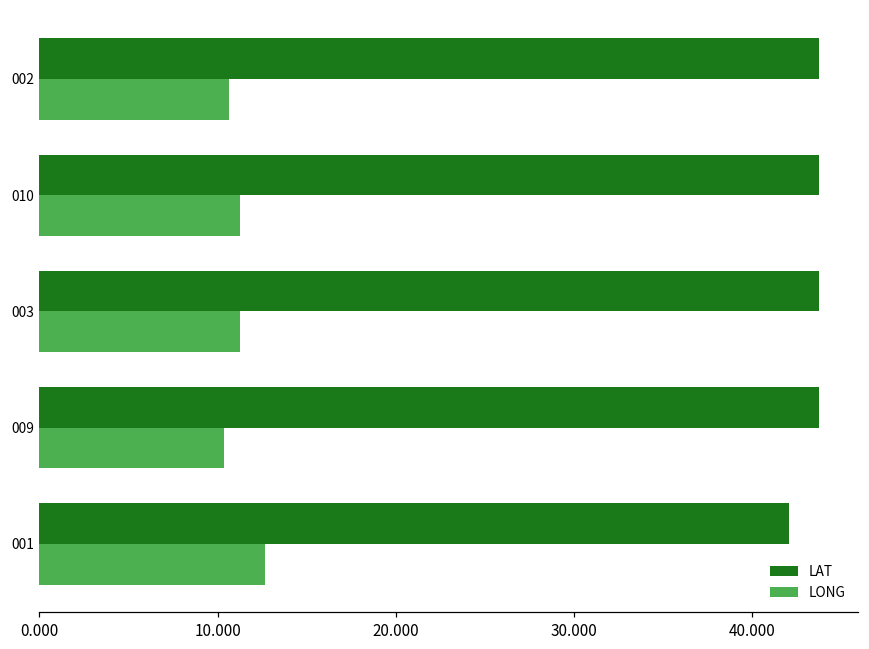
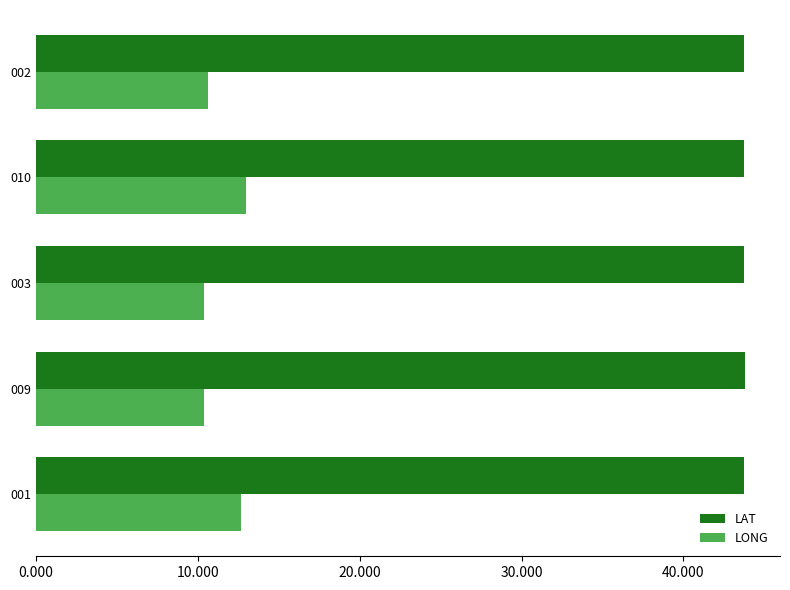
  {
    "LAT": {
      "002": 43.8,
      "010": 43.8,
      "003": 43.8,
      "009": 43.8,
-     "001": 42.1
+     "001": 43.7
    },
    "LONG": {
      "002": 10.6,
-     "010": 11.3,
-     "003": 11.3,
+     "010": 13.0,
+     "003": 10.4,
      "009": 10.4,
      "001": 12.7
    }
  }
